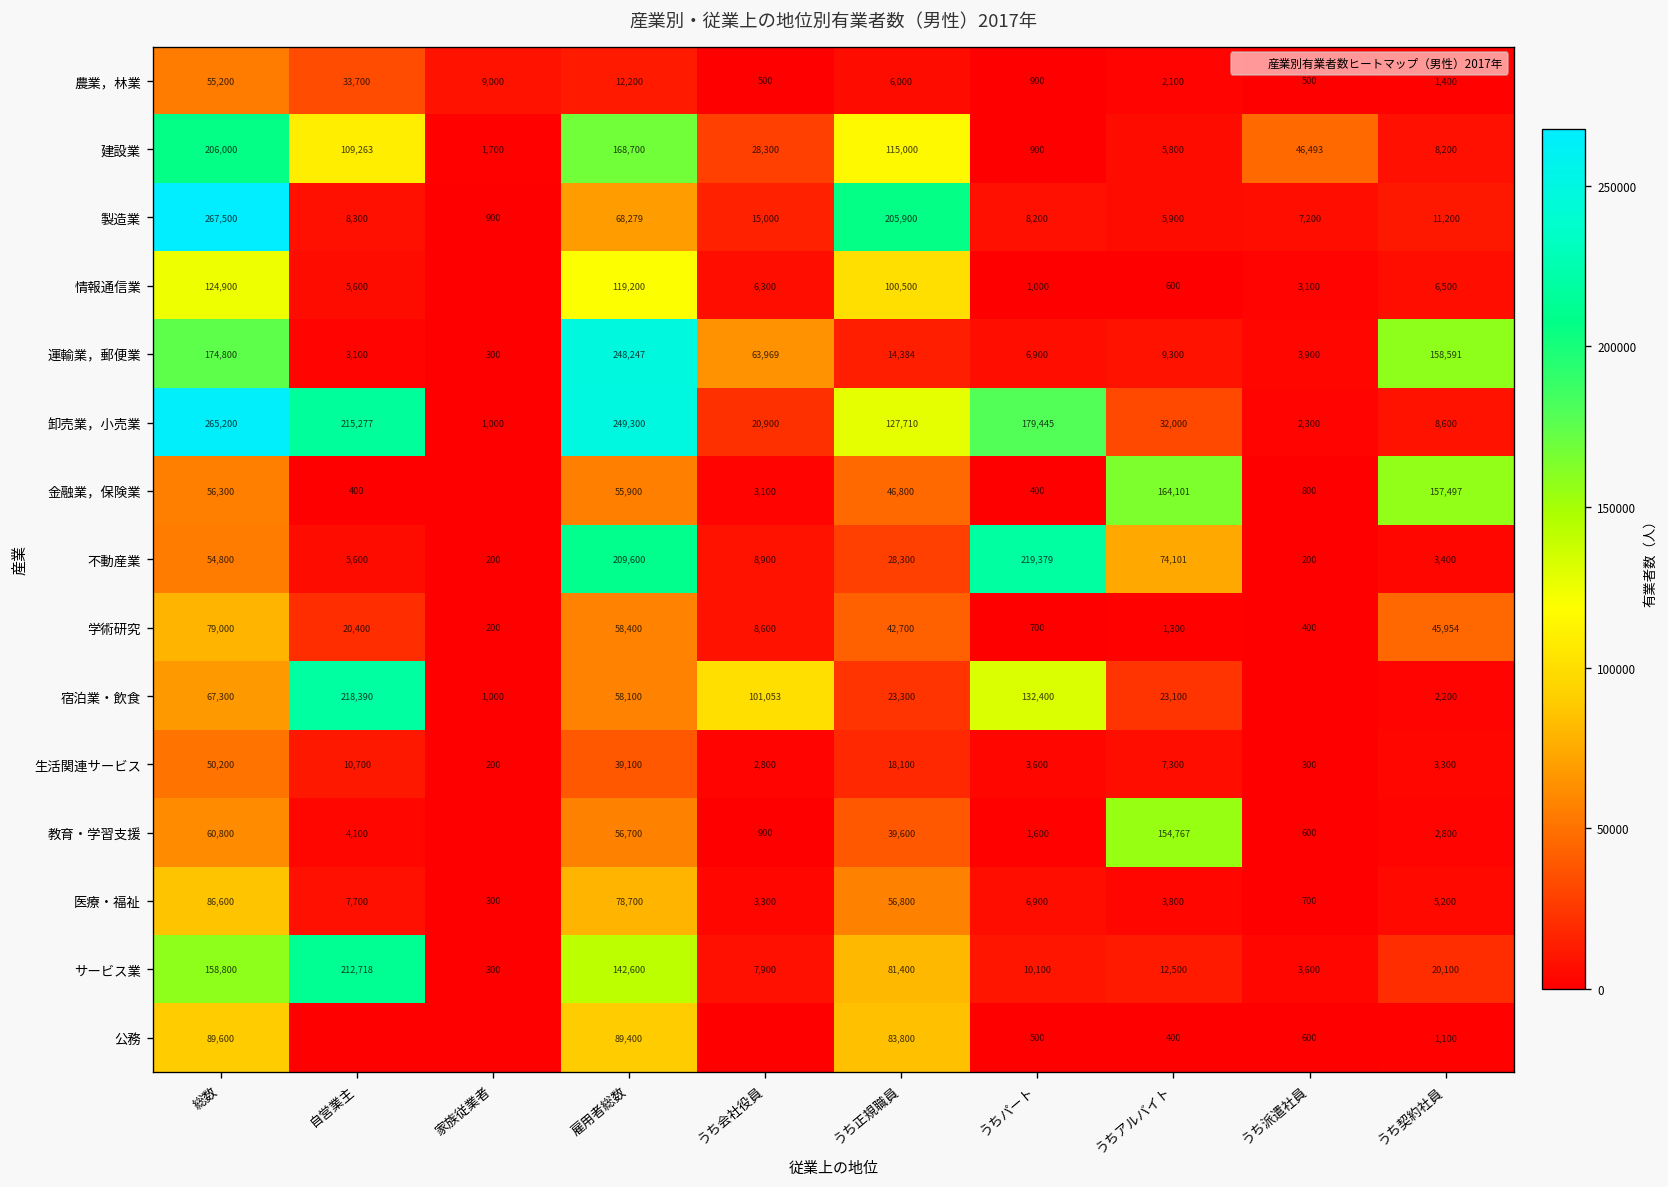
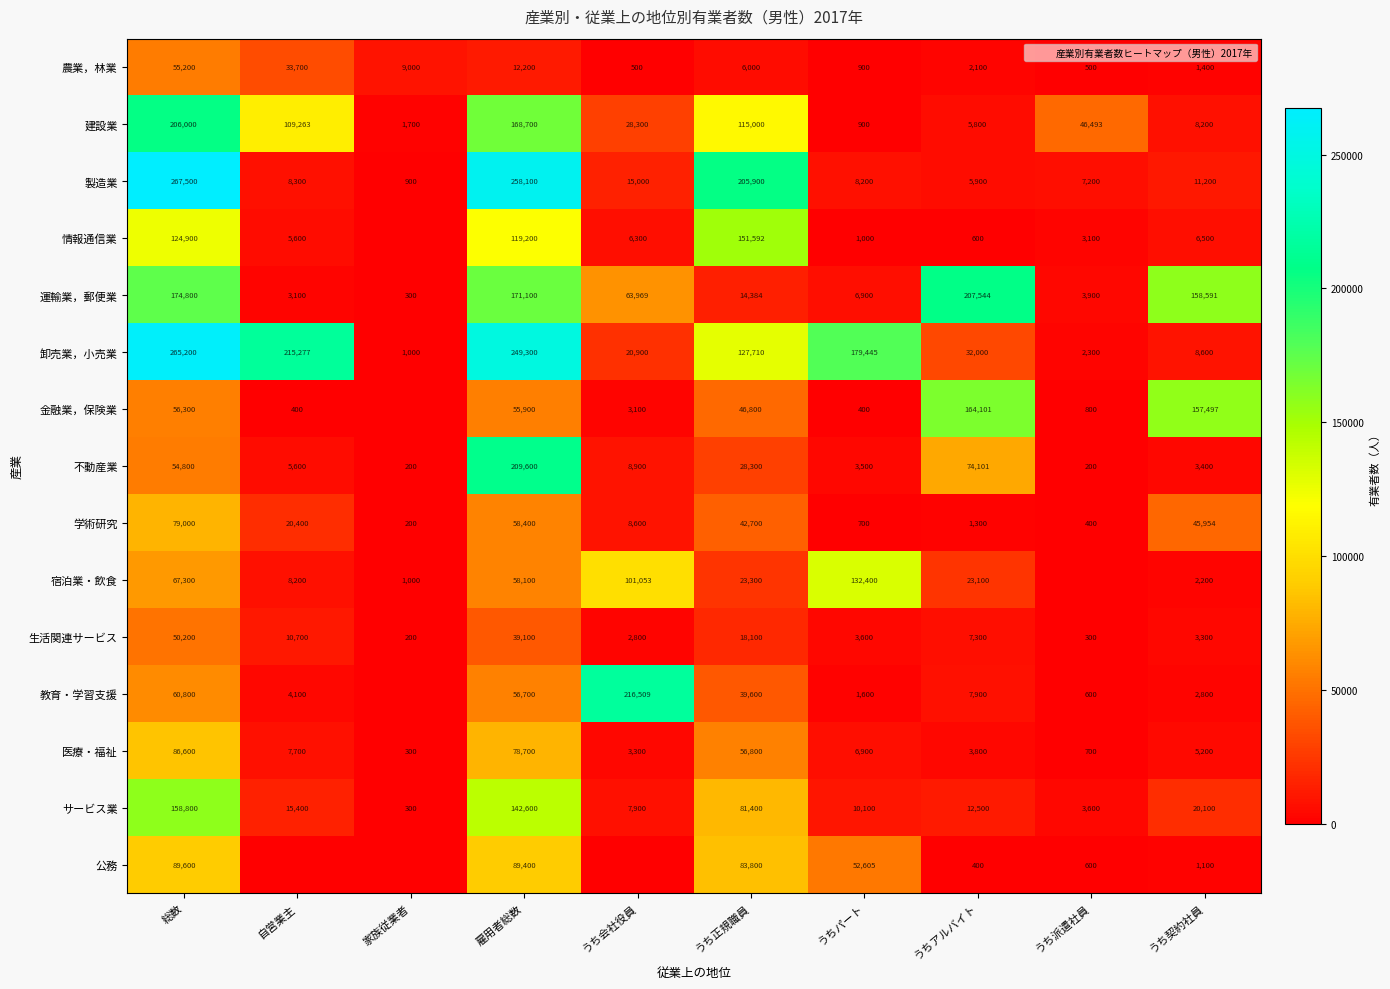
  {
    "農業，林業": {
      "総数": "55,200",
      "自営業主": "33,700",
      "家族従業者": "9,000",
      "雇用者総数": "12,200",
      "うち会社役員": "500",
      "うち正規職員": "6,000",
      "うちパート": "900",
      "うちアルバイト": "2,100",
      "うち派遣社員": "500",
      "うち契約社員": "1,400"
    },
    "建設業": {
      "総数": "206,000",
      "自営業主": "109,263",
      "家族従業者": "1,700",
      "雇用者総数": "168,700",
      "うち会社役員": "28,300",
      "うち正規職員": "115,000",
      "うちパート": "900",
      "うちアルバイト": "5,800",
      "うち派遣社員": "46,493",
      "うち契約社員": "8,200"
    },
    "製造業": {
      "総数": "267,500",
      "自営業主": "8,300",
      "家族従業者": "900",
-     "雇用者総数": "68,279",
+     "雇用者総数": "258,100",
      "うち会社役員": "15,000",
      "うち正規職員": "205,900",
      "うちパート": "8,200",
      "うちアルバイト": "5,900",
      "うち派遣社員": "7,200",
      "うち契約社員": "11,200"
    },
    "情報通信業": {
      "総数": "124,900",
      "自営業主": "5,600",
      "雇用者総数": "119,200",
      "うち会社役員": "6,300",
-     "うち正規職員": "100,500",
+     "うち正規職員": "151,592",
      "うちパート": "1,000",
      "うちアルバイト": "600",
      "うち派遣社員": "3,100",
      "うち契約社員": "6,500"
    },
    "運輸業，郵便業": {
      "総数": "174,800",
      "自営業主": "3,100",
      "家族従業者": "300",
-     "雇用者総数": "248,247",
+     "雇用者総数": "171,100",
      "うち会社役員": "63,969",
      "うち正規職員": "14,384",
      "うちパート": "6,900",
-     "うちアルバイト": "9,300",
+     "うちアルバイト": "207,544",
      "うち派遣社員": "3,900",
      "うち契約社員": "158,591"
    },
    "卸売業，小売業": {
      "総数": "265,200",
      "自営業主": "215,277",
      "家族従業者": "1,000",
      "雇用者総数": "249,300",
      "うち会社役員": "20,900",
      "うち正規職員": "127,710",
      "うちパート": "179,445",
      "うちアルバイト": "32,000",
      "うち派遣社員": "2,300",
      "うち契約社員": "8,600"
    },
    "金融業，保険業": {
      "総数": "56,300",
      "自営業主": "400",
      "雇用者総数": "55,900",
      "うち会社役員": "3,100",
      "うち正規職員": "46,800",
      "うちパート": "400",
      "うちアルバイト": "164,101",
      "うち派遣社員": "800",
      "うち契約社員": "157,497"
    },
    "不動産業": {
      "総数": "54,800",
      "自営業主": "5,600",
      "家族従業者": "200",
      "雇用者総数": "209,600",
      "うち会社役員": "8,900",
      "うち正規職員": "28,300",
-     "うちパート": "219,379",
+     "うちパート": "3,500",
      "うちアルバイト": "74,101",
      "うち派遣社員": "200",
      "うち契約社員": "3,400"
    },
    "学術研究": {
      "総数": "79,000",
      "自営業主": "20,400",
      "家族従業者": "200",
      "雇用者総数": "58,400",
      "うち会社役員": "8,600",
      "うち正規職員": "42,700",
      "うちパート": "700",
      "うちアルバイト": "1,300",
      "うち派遣社員": "400",
      "うち契約社員": "45,954"
    },
    "宿泊業・飲食": {
      "総数": "67,300",
-     "自営業主": "218,390",
+     "自営業主": "8,200",
      "家族従業者": "1,000",
      "雇用者総数": "58,100",
      "うち会社役員": "101,053",
      "うち正規職員": "23,300",
      "うちパート": "132,400",
      "うちアルバイト": "23,100",
      "うち契約社員": "2,200"
    },
    "生活関連サービス": {
      "総数": "50,200",
      "自営業主": "10,700",
      "家族従業者": "200",
      "雇用者総数": "39,100",
      "うち会社役員": "2,800",
      "うち正規職員": "18,100",
      "うちパート": "3,600",
      "うちアルバイト": "7,300",
      "うち派遣社員": "300",
      "うち契約社員": "3,300"
    },
    "教育・学習支援": {
      "総数": "60,800",
      "自営業主": "4,100",
      "雇用者総数": "56,700",
-     "うち会社役員": "900",
+     "うち会社役員": "216,509",
      "うち正規職員": "39,600",
      "うちパート": "1,600",
-     "うちアルバイト": "154,767",
+     "うちアルバイト": "7,900",
      "うち派遣社員": "600",
      "うち契約社員": "2,800"
    },
    "医療・福祉": {
      "総数": "86,600",
      "自営業主": "7,700",
      "家族従業者": "300",
      "雇用者総数": "78,700",
      "うち会社役員": "3,300",
      "うち正規職員": "56,800",
      "うちパート": "6,900",
      "うちアルバイト": "3,800",
      "うち派遣社員": "700",
      "うち契約社員": "5,200"
    },
    "サービス業": {
      "総数": "158,800",
-     "自営業主": "212,718",
+     "自営業主": "15,400",
      "家族従業者": "300",
      "雇用者総数": "142,600",
      "うち会社役員": "7,900",
      "うち正規職員": "81,400",
      "うちパート": "10,100",
      "うちアルバイト": "12,500",
      "うち派遣社員": "3,600",
      "うち契約社員": "20,100"
    },
    "公務": {
      "総数": "89,600",
      "雇用者総数": "89,400",
      "うち正規職員": "83,800",
-     "うちパート": "500",
+     "うちパート": "52,605",
      "うちアルバイト": "400",
      "うち派遣社員": "600",
      "うち契約社員": "1,100"
    }
  }
